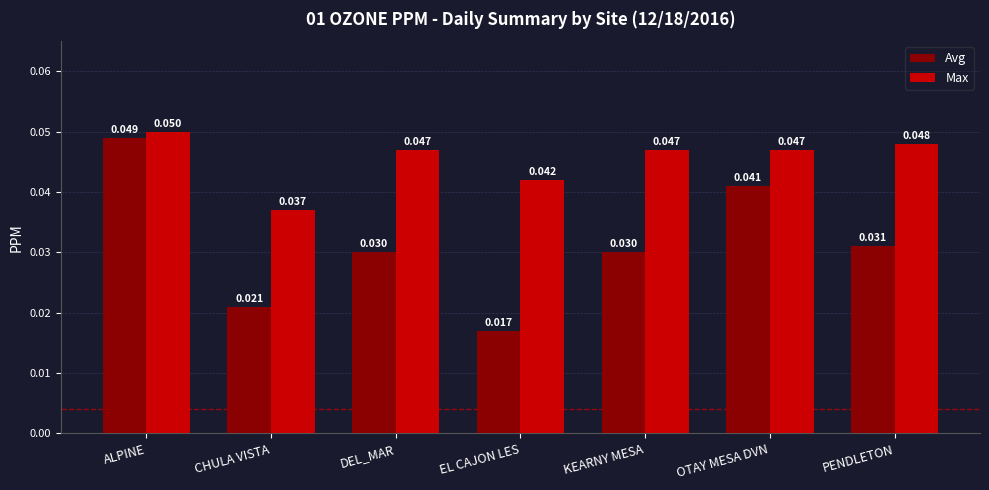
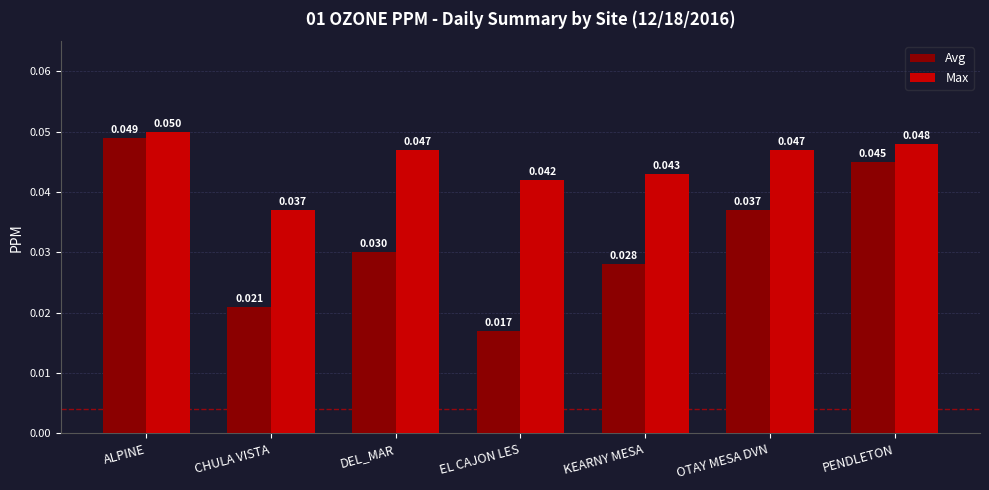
  {
    "Avg": {
      "ALPINE": 0.049,
      "CHULA VISTA": 0.021,
      "DEL_MAR": 0.030,
      "EL CAJON LES": 0.017,
-     "KEARNY MESA": 0.030,
-     "OTAY MESA DVN": 0.041,
-     "PENDLETON": 0.031
+     "KEARNY MESA": 0.028,
+     "OTAY MESA DVN": 0.037,
+     "PENDLETON": 0.045
    },
    "Max": {
      "ALPINE": 0.050,
      "CHULA VISTA": 0.037,
      "DEL_MAR": 0.047,
      "EL CAJON LES": 0.042,
-     "KEARNY MESA": 0.047,
+     "KEARNY MESA": 0.043,
      "OTAY MESA DVN": 0.047,
      "PENDLETON": 0.048
    }
  }
